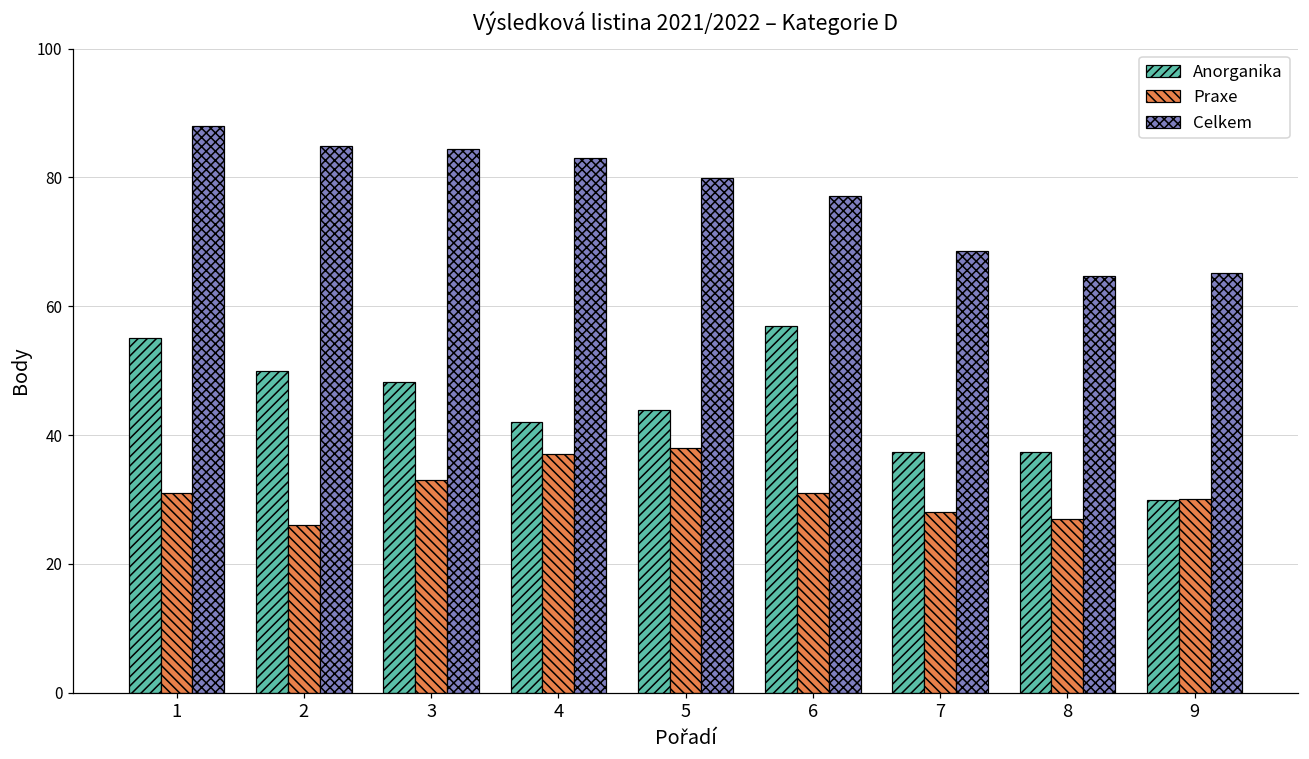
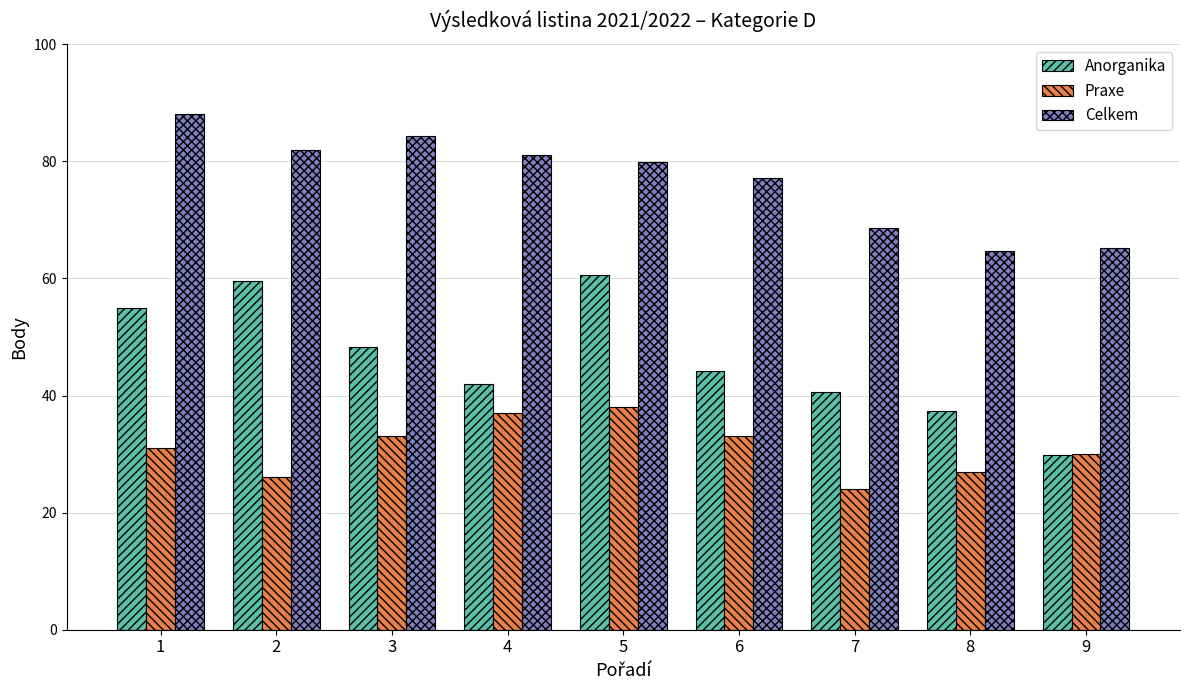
  {
    "Anorganika": {
      "1": 55,
-     "2": 50,
+     "2": 60,
      "3": 48,
      "4": 42,
-     "5": 44,
-     "6": 57,
-     "7": 37,
+     "5": 61,
+     "6": 44,
+     "7": 41,
      "8": 37,
      "9": 30
    },
    "Praxe": {
      "1": 31,
      "2": 26,
      "3": 33,
      "4": 37,
      "5": 38,
-     "6": 31,
-     "7": 28,
+     "6": 33,
+     "7": 24,
      "8": 27,
      "9": 30
    },
    "Celkem": {
      "1": 88,
-     "2": 85,
+     "2": 82,
      "3": 84,
-     "4": 83,
+     "4": 81,
      "5": 80,
      "6": 77,
      "7": 69,
      "8": 65,
      "9": 65
    }
  }
